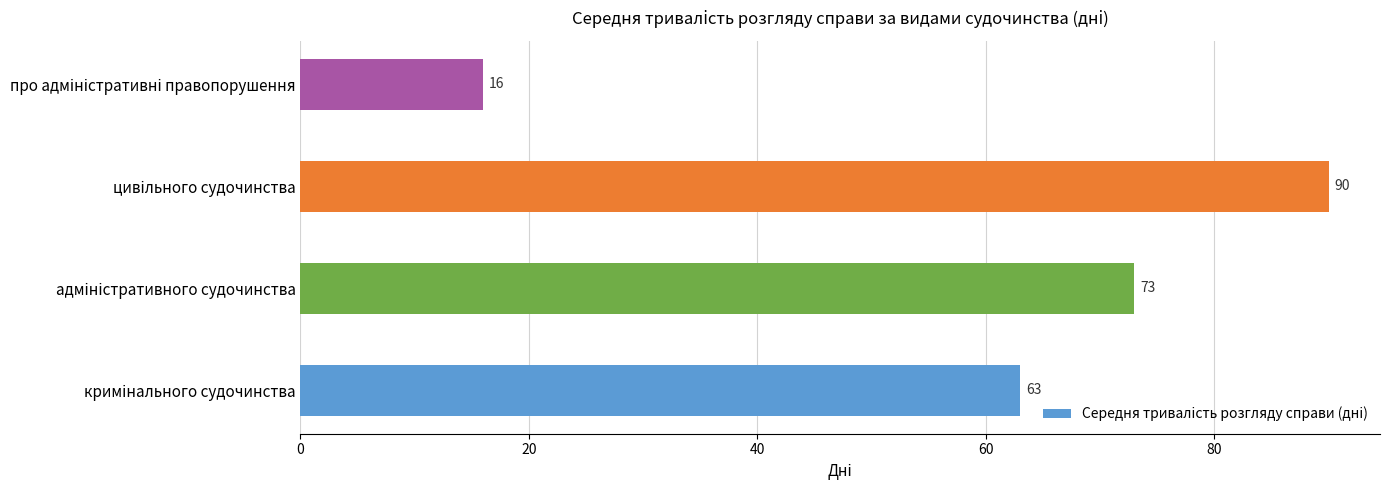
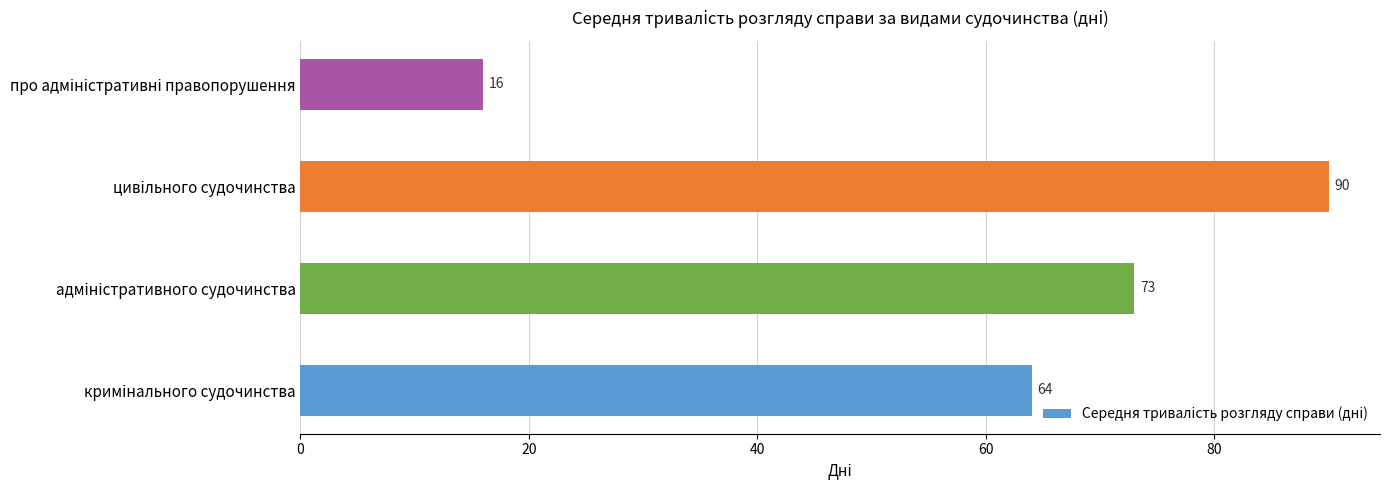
  {
    "про адміністративні правопорушення": 16,
    "цивільного судочинства": 90,
    "адміністративного судочинства": 73,
-   "кримінального судочинства": 63
+   "кримінального судочинства": 64
  }
